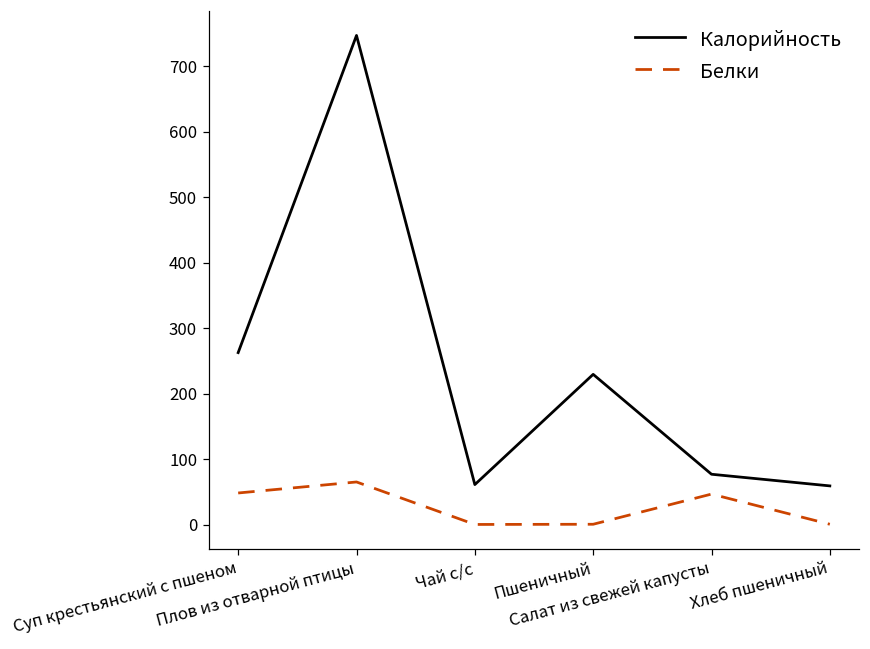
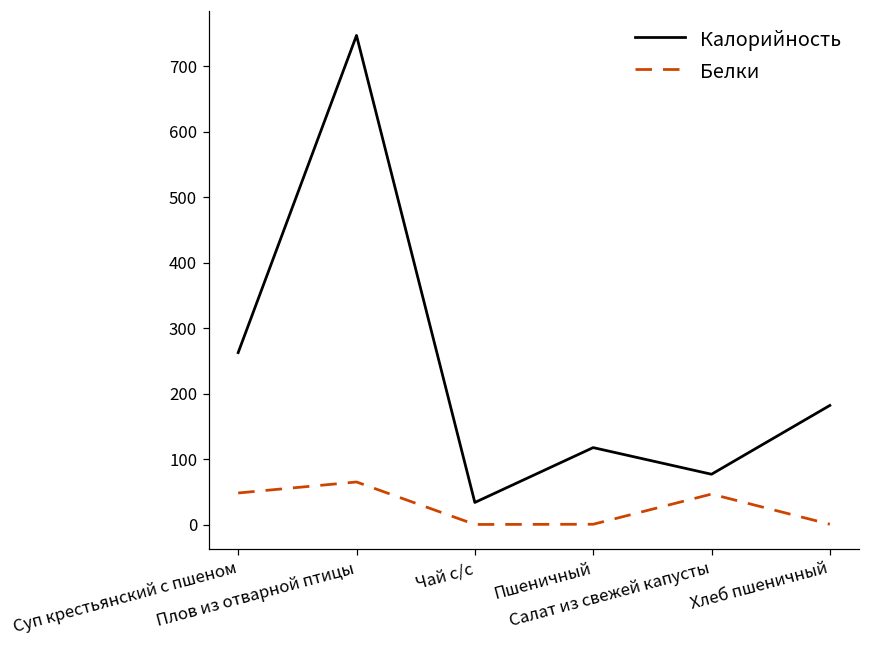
  {
    "Калорийность": {
      "Суп крестьянский с пшеном": 260,
      "Плов из отварной птицы": 750,
-     "Чай с/с": 60,
-     "Пшеничный": 230,
+     "Чай с/с": 30,
+     "Пшеничный": 120,
      "Салат из свежей капусты": 80,
-     "Хлеб пшеничный": 60
+     "Хлеб пшеничный": 180
    },
    "Белки": {
      "Суп крестьянский с пшеном": 50,
      "Плов из отварной птицы": 70,
      "Чай с/с": 0,
      "Пшеничный": 0,
      "Салат из свежей капусты": 50,
      "Хлеб пшеничный": 0
    }
  }
